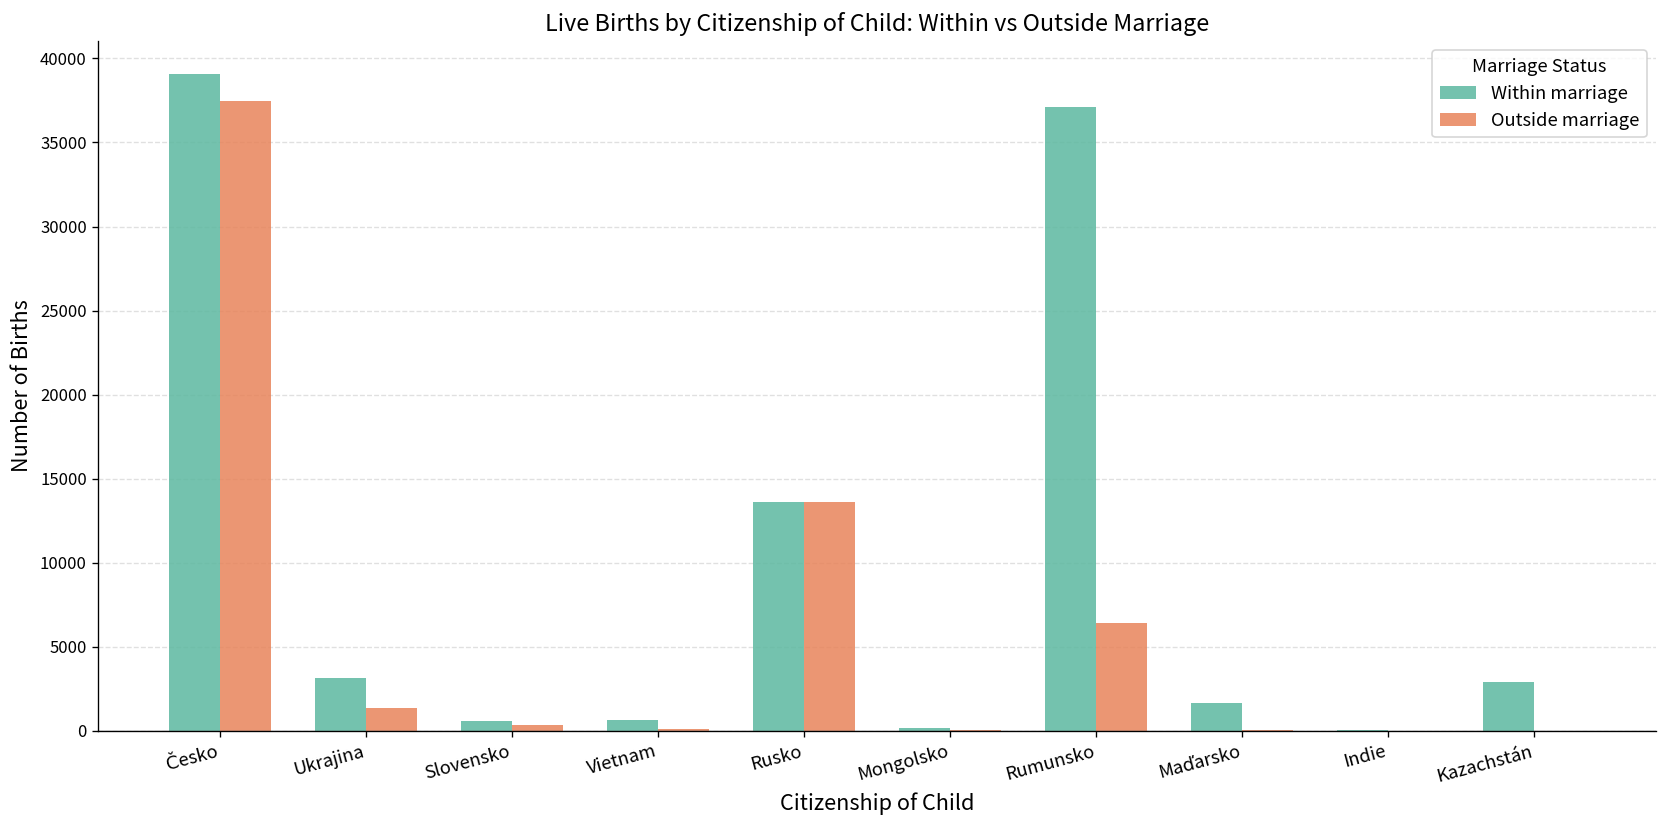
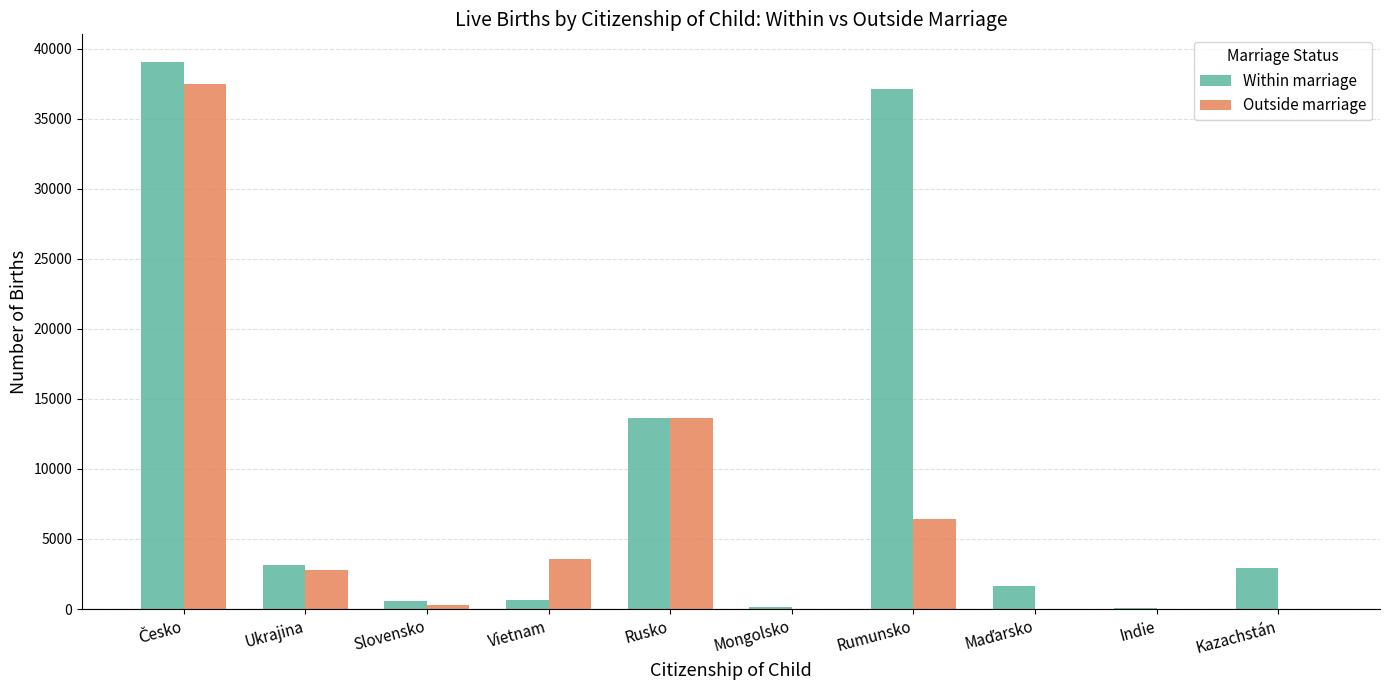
  {
    "Within marriage": {
      "Česko": 39100,
      "Ukrajina": 3200,
      "Slovensko": 600,
      "Vietnam": 600,
      "Rusko": 13600,
      "Rumunsko": 37100,
      "Maďarsko": 1600,
      "Kazachstán": 2900
    },
    "Outside marriage": {
      "Česko": 37500,
-     "Ukrajina": 1400,
+     "Ukrajina": 2800,
      "Slovensko": 300,
-     "Vietnam": 100,
+     "Vietnam": 3600,
      "Rusko": 13600,
      "Rumunsko": 6400
    }
  }
